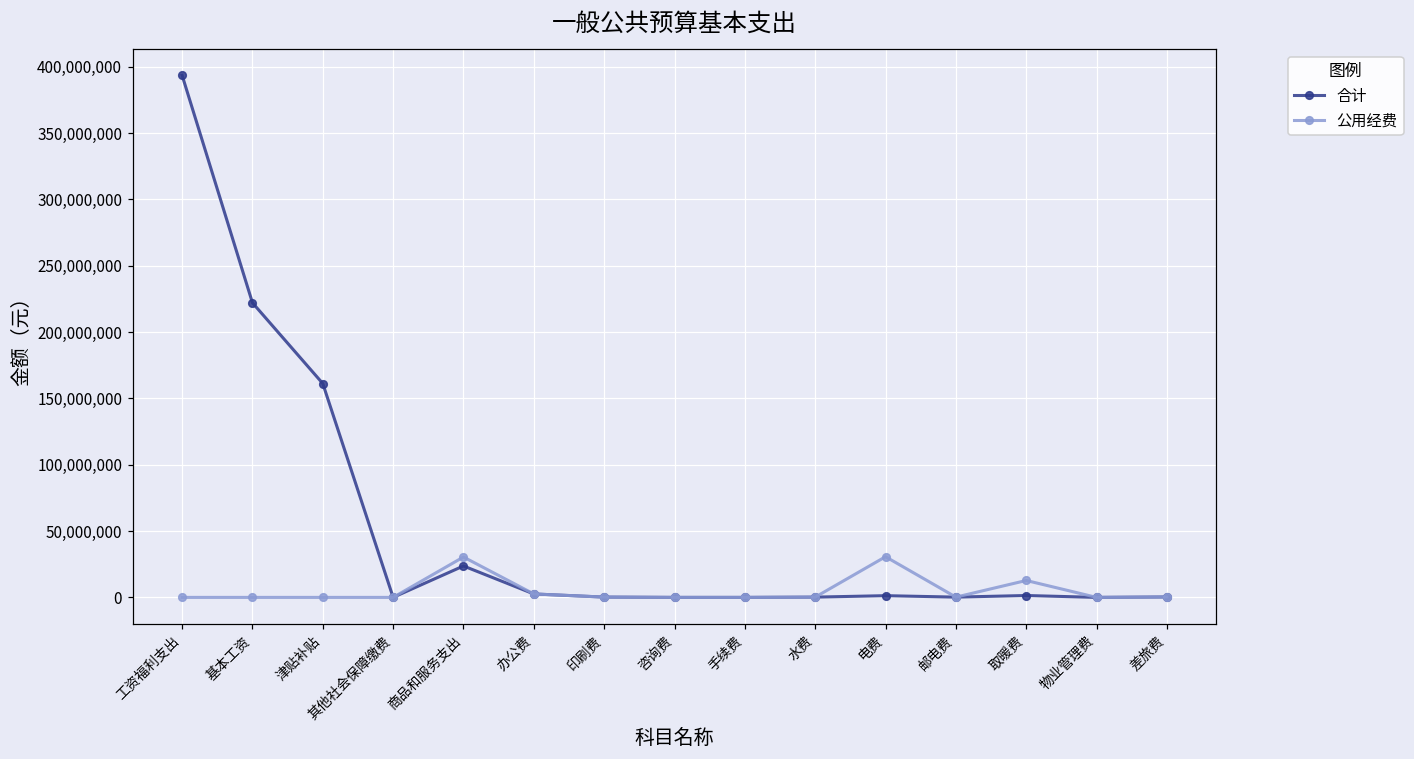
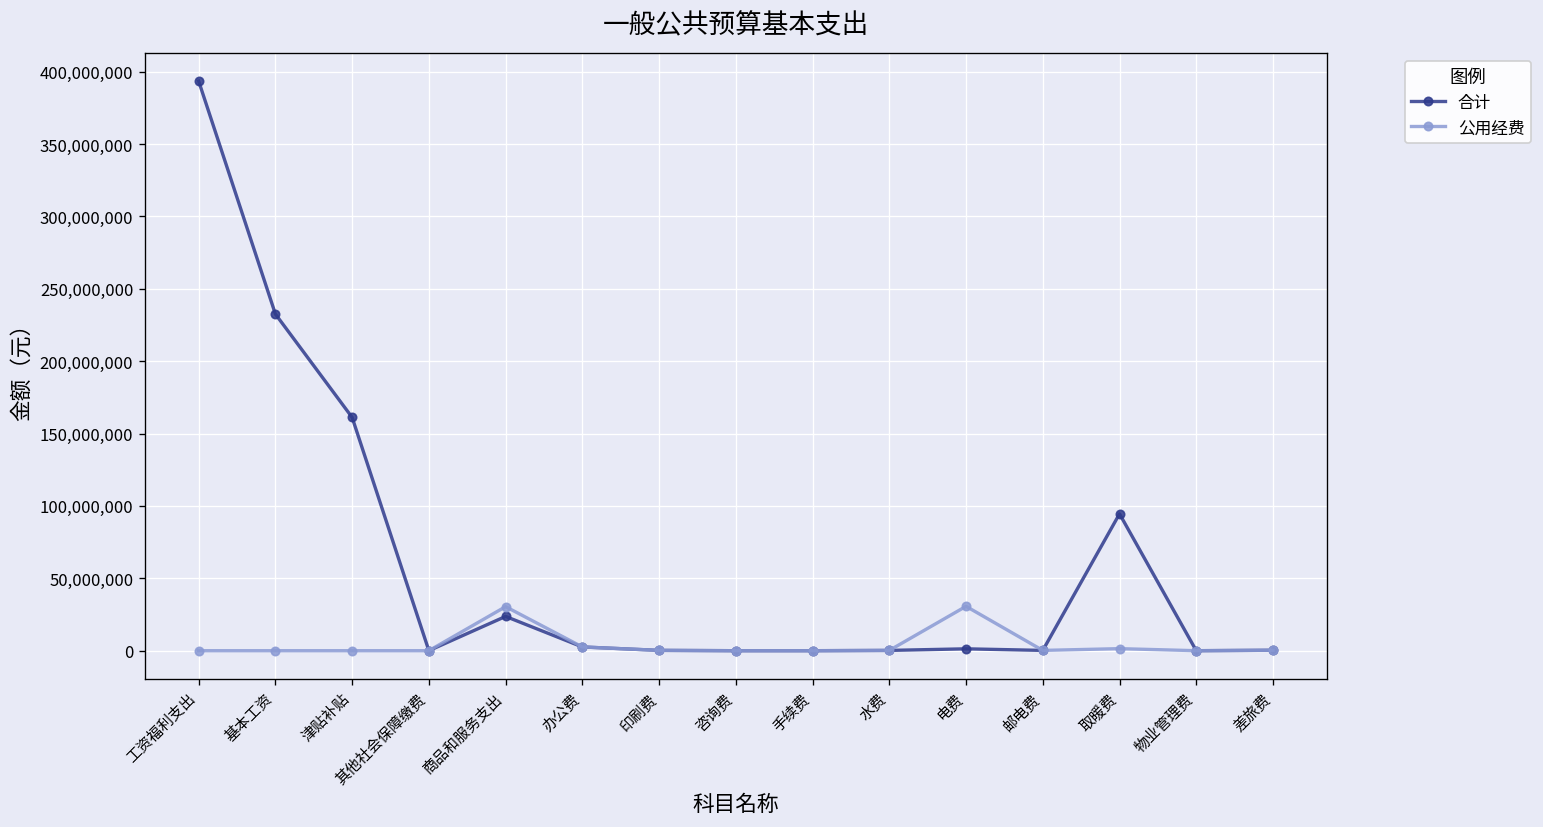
  {
    "合计": {
      "工资福利支出": "394,000,000",
-     "基本工资": "222,000,000",
+     "基本工资": "233,000,000",
      "津贴补贴": "161,000,000",
      "商品和服务支出": "24,000,000",
      "电费": "1,000,000",
-     "取暖费": "1,000,000"
+     "取暖费": "95,000,000"
    },
    "公用经费": {
      "工资福利支出": "0",
      "基本工资": "0",
      "津贴补贴": "0",
      "商品和服务支出": "30,000,000",
      "电费": "31,000,000",
-     "取暖费": "13,000,000"
+     "取暖费": "1,000,000"
    }
  }
